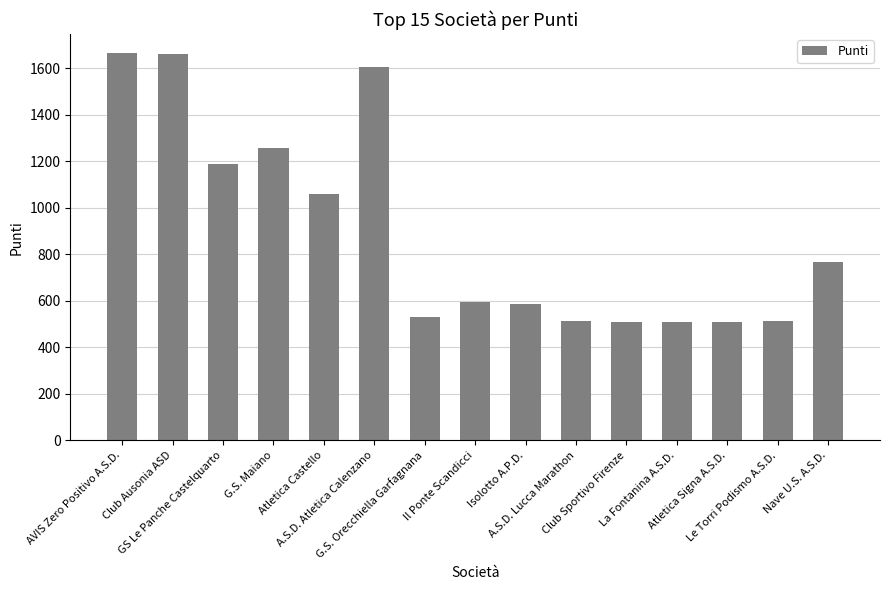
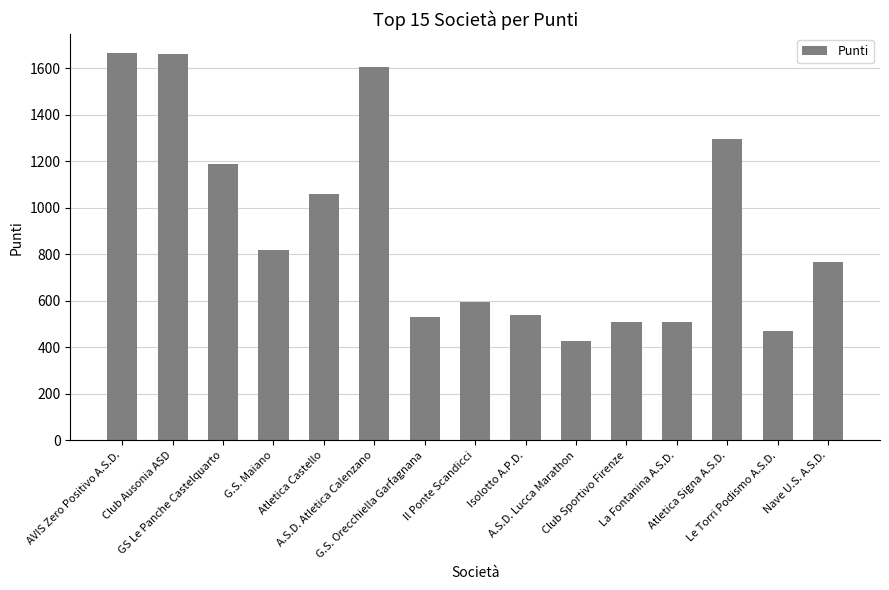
  {
    "AVIS Zero Positivo A.S.D.": 1670,
    "Club Ausonia ASD": 1660,
    "GS Le Panche Castelquarto": 1190,
-   "G.S. Maiano": 1260,
+   "G.S. Maiano": 820,
    "Atletica Castello": 1060,
    "A.S.D. Atletica Calenzano": 1610,
    "G.S. Orecchiella Garfagnana": 530,
    "Il Ponte Scandicci": 590,
-   "Isolotto A.P.D.": 590,
-   "A.S.D. Lucca Marathon": 510,
+   "Isolotto A.P.D.": 540,
+   "A.S.D. Lucca Marathon": 430,
    "Club Sportivo Firenze": 510,
    "La Fontanina A.S.D.": 510,
-   "Atletica Signa A.S.D.": 510,
-   "Le Torri Podismo A.S.D.": 510,
+   "Atletica Signa A.S.D.": 1300,
+   "Le Torri Podismo A.S.D.": 470,
    "Nave U.S. A.S.D.": 770
  }
